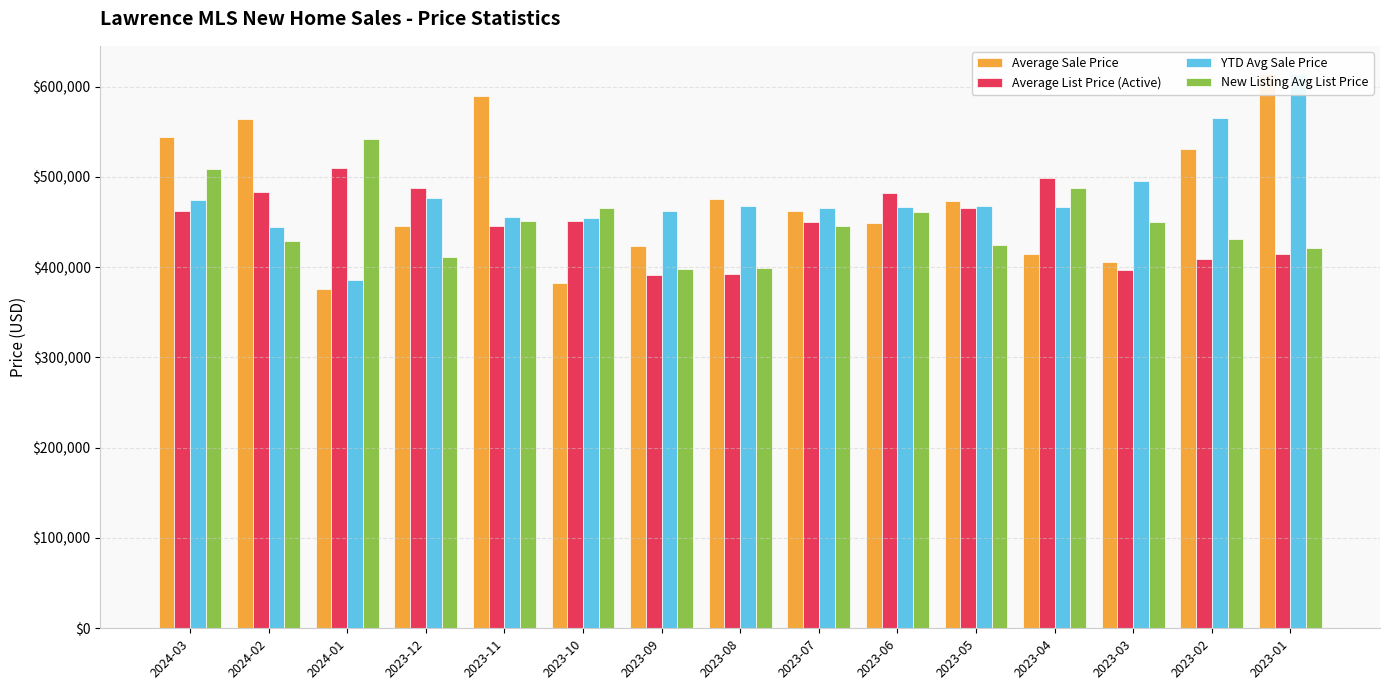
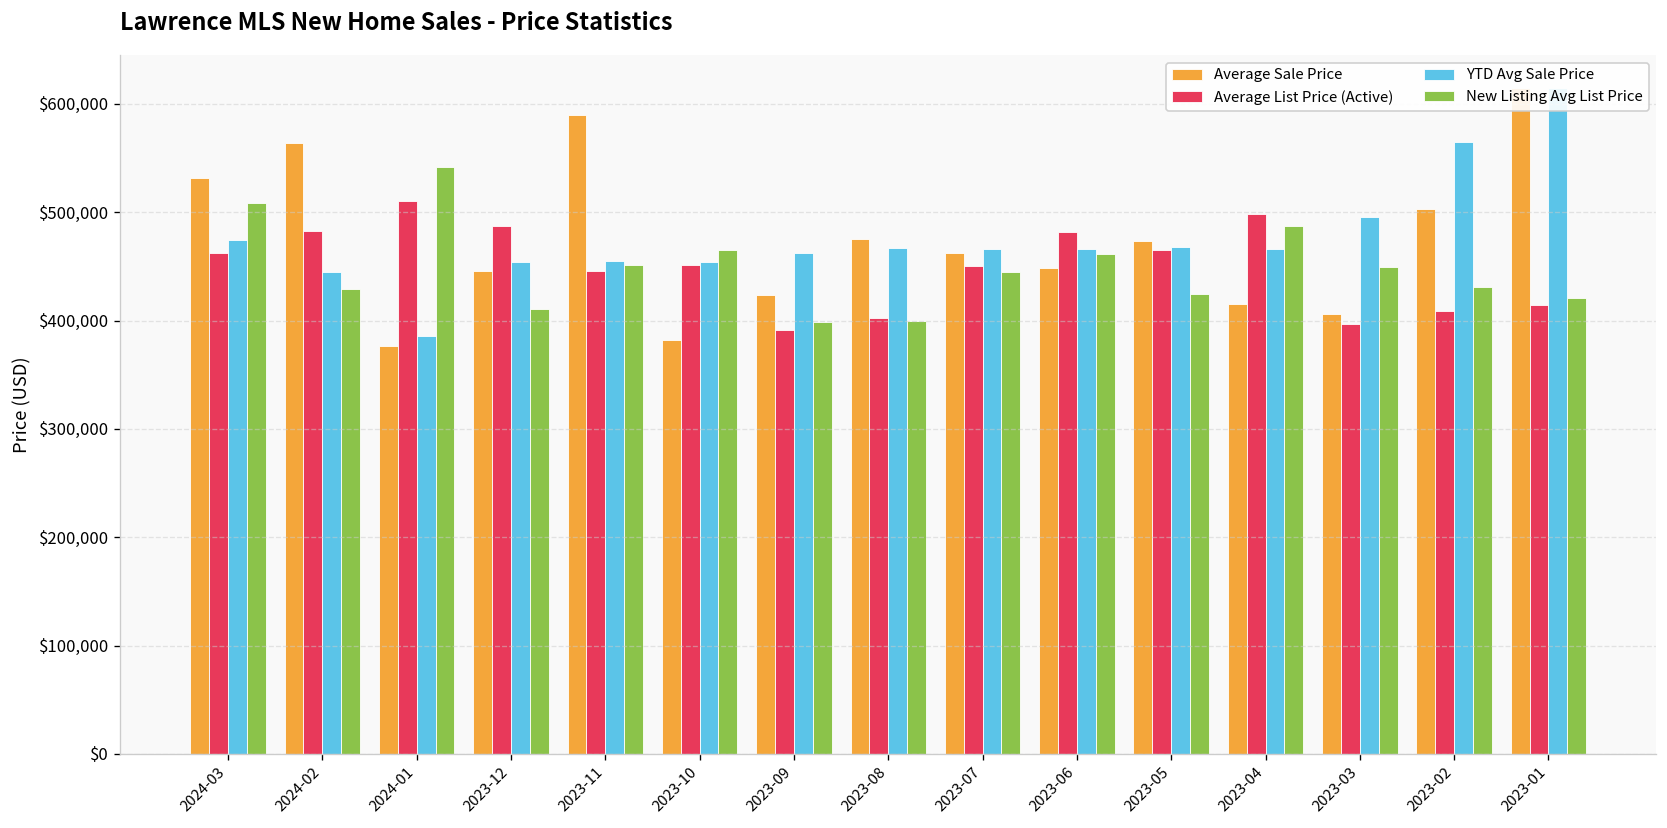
  {
    "Average Sale Price": {
-     "2024-03": "$540,000",
+     "2024-03": "$530,000",
      "2024-02": "$560,000",
      "2024-01": "$380,000",
      "2023-12": "$450,000",
      "2023-11": "$590,000",
      "2023-10": "$380,000",
      "2023-09": "$420,000",
      "2023-08": "$480,000",
      "2023-07": "$460,000",
      "2023-06": "$450,000",
      "2023-05": "$470,000",
      "2023-04": "$410,000",
      "2023-03": "$410,000",
-     "2023-02": "$530,000"
+     "2023-02": "$500,000"
    },
    "Average List Price (Active)": {
      "2024-03": "$460,000",
      "2024-02": "$480,000",
      "2024-01": "$510,000",
      "2023-12": "$490,000",
      "2023-11": "$450,000",
      "2023-10": "$450,000",
      "2023-09": "$390,000",
-     "2023-08": "$390,000",
+     "2023-08": "$400,000",
      "2023-07": "$450,000",
      "2023-06": "$480,000",
      "2023-05": "$470,000",
      "2023-04": "$500,000",
      "2023-03": "$400,000",
      "2023-02": "$410,000",
      "2023-01": "$410,000"
    },
    "YTD Avg Sale Price": {
      "2024-03": "$470,000",
      "2024-02": "$440,000",
      "2024-01": "$390,000",
-     "2023-12": "$480,000",
+     "2023-12": "$450,000",
      "2023-11": "$460,000",
      "2023-10": "$450,000",
      "2023-09": "$460,000",
      "2023-08": "$470,000",
      "2023-07": "$470,000",
      "2023-06": "$470,000",
      "2023-05": "$470,000",
      "2023-04": "$470,000",
      "2023-03": "$500,000",
      "2023-02": "$570,000"
    },
    "New Listing Avg List Price": {
      "2024-03": "$510,000",
      "2024-02": "$430,000",
      "2024-01": "$540,000",
      "2023-12": "$410,000",
      "2023-11": "$450,000",
      "2023-10": "$470,000",
      "2023-09": "$400,000",
      "2023-08": "$400,000",
      "2023-07": "$450,000",
      "2023-06": "$460,000",
      "2023-05": "$420,000",
      "2023-04": "$490,000",
      "2023-03": "$450,000",
      "2023-02": "$430,000",
      "2023-01": "$420,000"
    }
  }
